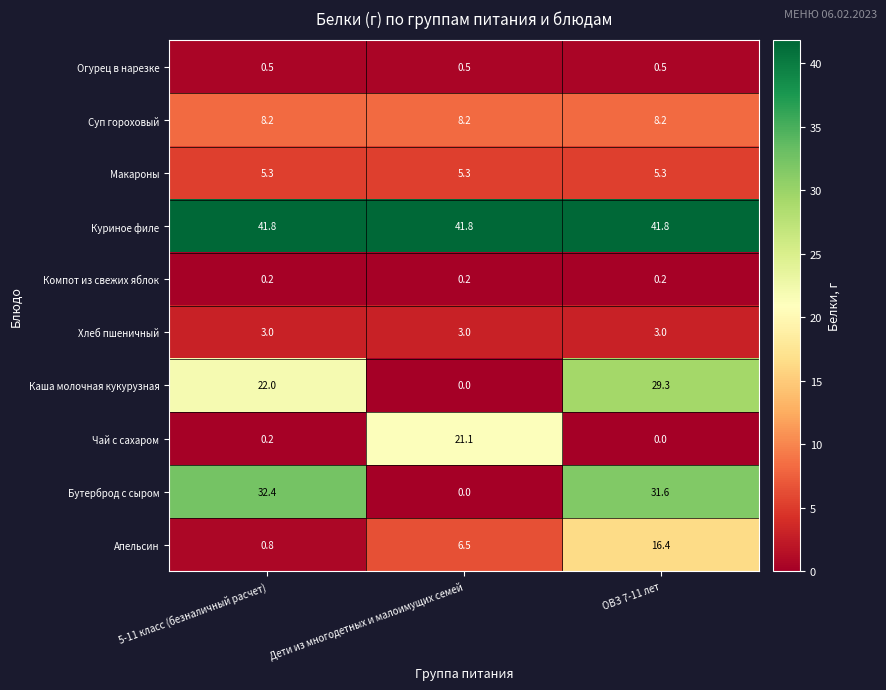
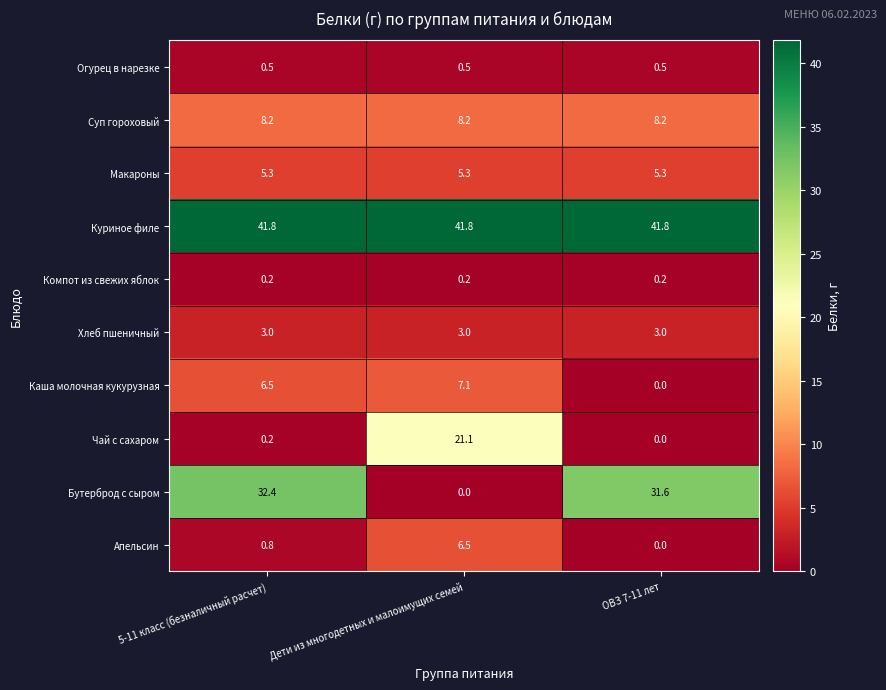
  {
    "Огурец в нарезке": {
      "5-11 класс (безналичный расчет)": 0.5,
      "Дети из многодетных и малоимущих семей": 0.5,
      "ОВЗ 7-11 лет": 0.5
    },
    "Суп гороховый": {
      "5-11 класс (безналичный расчет)": 8.2,
      "Дети из многодетных и малоимущих семей": 8.2,
      "ОВЗ 7-11 лет": 8.2
    },
    "Макароны": {
      "5-11 класс (безналичный расчет)": 5.3,
      "Дети из многодетных и малоимущих семей": 5.3,
      "ОВЗ 7-11 лет": 5.3
    },
    "Куриное филе": {
      "5-11 класс (безналичный расчет)": 41.8,
      "Дети из многодетных и малоимущих семей": 41.8,
      "ОВЗ 7-11 лет": 41.8
    },
    "Компот из свежих яблок": {
      "5-11 класс (безналичный расчет)": 0.2,
      "Дети из многодетных и малоимущих семей": 0.2,
      "ОВЗ 7-11 лет": 0.2
    },
    "Хлеб пшеничный": {
      "5-11 класс (безналичный расчет)": 3.0,
      "Дети из многодетных и малоимущих семей": 3.0,
      "ОВЗ 7-11 лет": 3.0
    },
    "Каша молочная кукурузная": {
-     "5-11 класс (безналичный расчет)": 22.0,
-     "Дети из многодетных и малоимущих семей": 0.0,
-     "ОВЗ 7-11 лет": 29.3
+     "5-11 класс (безналичный расчет)": 6.5,
+     "Дети из многодетных и малоимущих семей": 7.1,
+     "ОВЗ 7-11 лет": 0.0
    },
    "Чай с сахаром": {
      "5-11 класс (безналичный расчет)": 0.2,
      "Дети из многодетных и малоимущих семей": 21.1,
      "ОВЗ 7-11 лет": 0.0
    },
    "Бутерброд с сыром": {
      "5-11 класс (безналичный расчет)": 32.4,
      "Дети из многодетных и малоимущих семей": 0.0,
      "ОВЗ 7-11 лет": 31.6
    },
    "Апельсин": {
      "5-11 класс (безналичный расчет)": 0.8,
      "Дети из многодетных и малоимущих семей": 6.5,
-     "ОВЗ 7-11 лет": 16.4
+     "ОВЗ 7-11 лет": 0.0
    }
  }
